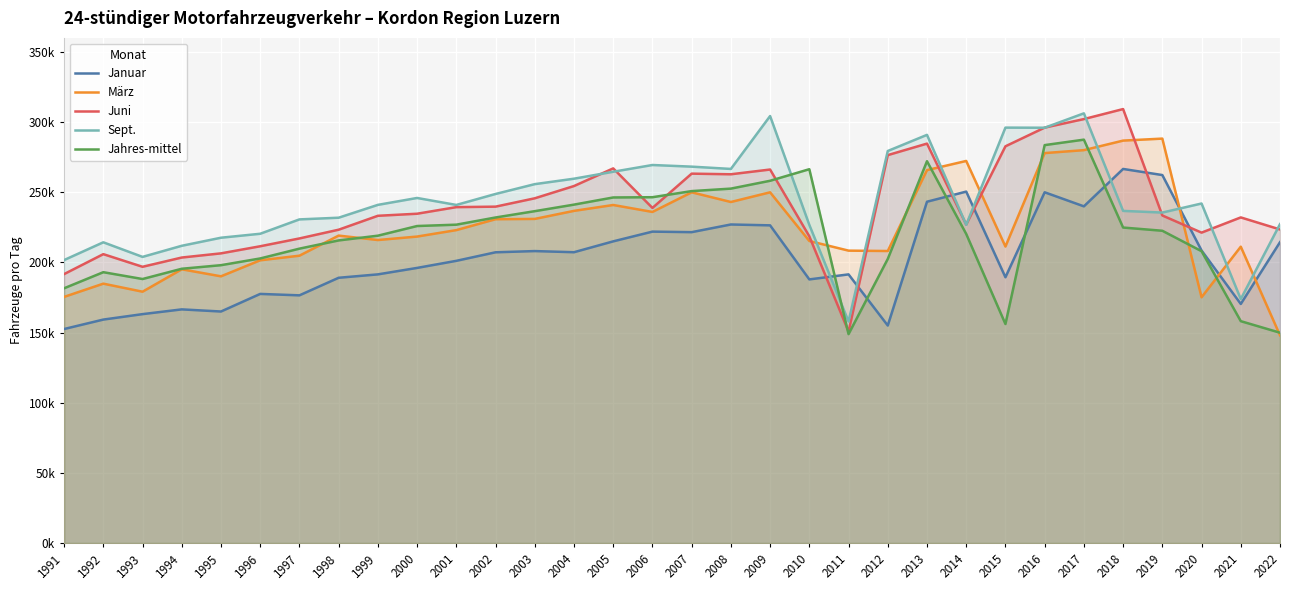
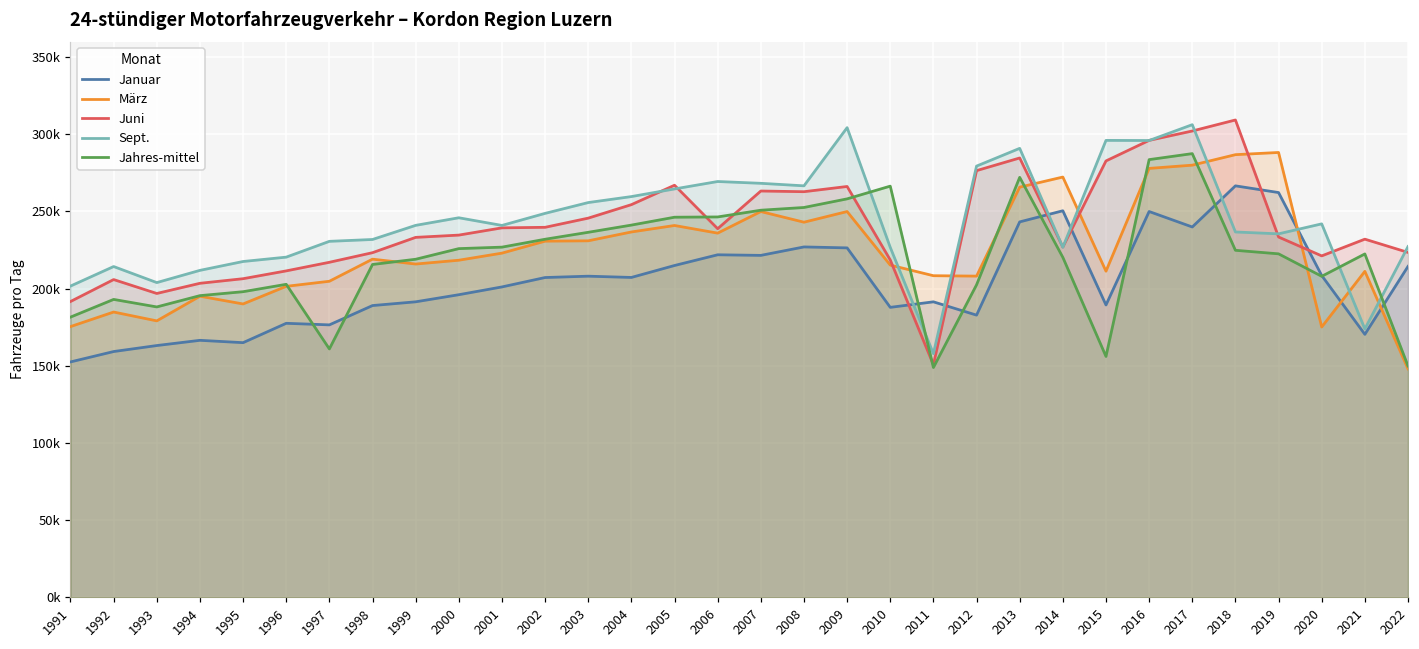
  {
    "Januar": {
      "1991": 153000,
      "1992": 159000,
      "1993": 163000,
      "1994": 167000,
      "1995": 165000,
      "1996": 178000,
      "1997": 177000,
      "1998": 189000,
      "1999": 191000,
      "2000": 196000,
      "2001": 201000,
      "2002": 207000,
      "2003": 208000,
      "2004": 207000,
      "2005": 215000,
      "2006": 222000,
      "2007": 222000,
      "2008": 227000,
      "2009": 226000,
      "2010": 188000,
      "2011": 191000,
-     "2012": 155000,
+     "2012": 183000,
      "2013": 243000,
      "2014": 250000,
      "2015": 189000,
      "2016": 250000,
      "2017": 240000,
      "2018": 267000,
      "2019": 262000,
      "2021": 170000,
      "2022": 214000
    },
    "März": {
      "1991": 175000,
      "1992": 185000,
      "1993": 179000,
      "1995": 190000,
      "1997": 205000,
      "1998": 219000,
      "1999": 216000,
      "2000": 218000,
      "2001": 223000,
      "2003": 231000,
      "2004": 237000,
      "2005": 241000,
      "2006": 236000,
      "2008": 243000,
      "2009": 250000,
      "2010": 215000,
      "2011": 208000,
      "2012": 208000,
      "2013": 266000,
      "2014": 272000,
      "2015": 211000,
      "2016": 278000,
      "2017": 280000,
      "2018": 287000,
      "2019": 288000,
      "2020": 175000,
      "2021": 211000,
      "2022": 148000
    },
    "Juni": {
      "1991": 192000,
      "1992": 206000,
      "1993": 197000,
      "1994": 203000,
      "1995": 206000,
      "1996": 212000,
      "1997": 217000,
      "1998": 223000,
      "1999": 233000,
      "2000": 235000,
      "2002": 240000,
      "2003": 246000,
      "2004": 254000,
      "2005": 267000,
      "2006": 239000,
      "2007": 263000,
      "2008": 263000,
      "2009": 266000,
      "2010": 219000,
      "2012": 276000,
      "2013": 285000,
      "2015": 283000,
      "2017": 302000,
      "2018": 309000,
      "2019": 233000,
      "2020": 221000,
      "2021": 232000,
      "2022": 223000
    },
    "Sept.": {
      "1991": 202000,
      "1992": 214000,
      "1993": 204000,
      "1994": 212000,
      "1995": 218000,
      "1996": 220000,
      "1997": 231000,
      "1998": 232000,
      "1999": 241000,
      "2000": 246000,
      "2002": 249000,
      "2003": 256000,
      "2004": 260000,
      "2005": 265000,
      "2006": 269000,
      "2007": 268000,
      "2008": 267000,
      "2009": 304000,
      "2010": 227000,
      "2011": 158000,
      "2012": 279000,
      "2013": 291000,
      "2015": 296000,
      "2017": 306000,
      "2018": 237000,
      "2019": 236000,
      "2020": 242000,
      "2021": 174000,
      "2022": 227000
    },
    "Jahres-mittel": {
      "1991": 182000,
      "1992": 193000,
      "1993": 188000,
      "1995": 198000,
-     "1997": 210000,
+     "1997": 161000,
      "1998": 216000,
      "1999": 219000,
      "2000": 226000,
      "2001": 227000,
      "2003": 237000,
      "2004": 241000,
      "2005": 246000,
      "2006": 246000,
      "2008": 253000,
      "2009": 258000,
      "2010": 266000,
      "2012": 202000,
      "2013": 272000,
      "2014": 220000,
      "2015": 156000,
      "2016": 284000,
      "2017": 287000,
      "2018": 225000,
      "2019": 223000,
-     "2021": 158000,
+     "2021": 222000,
      "2022": 150000
    }
  }
